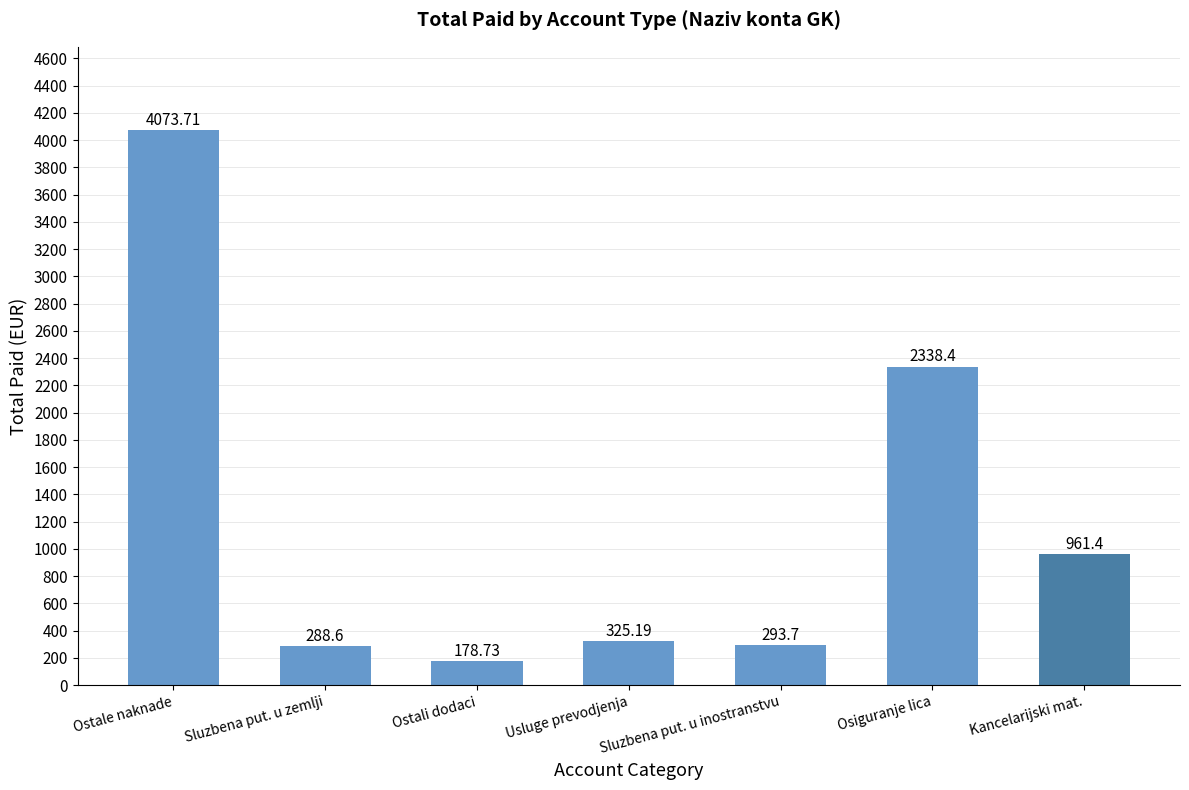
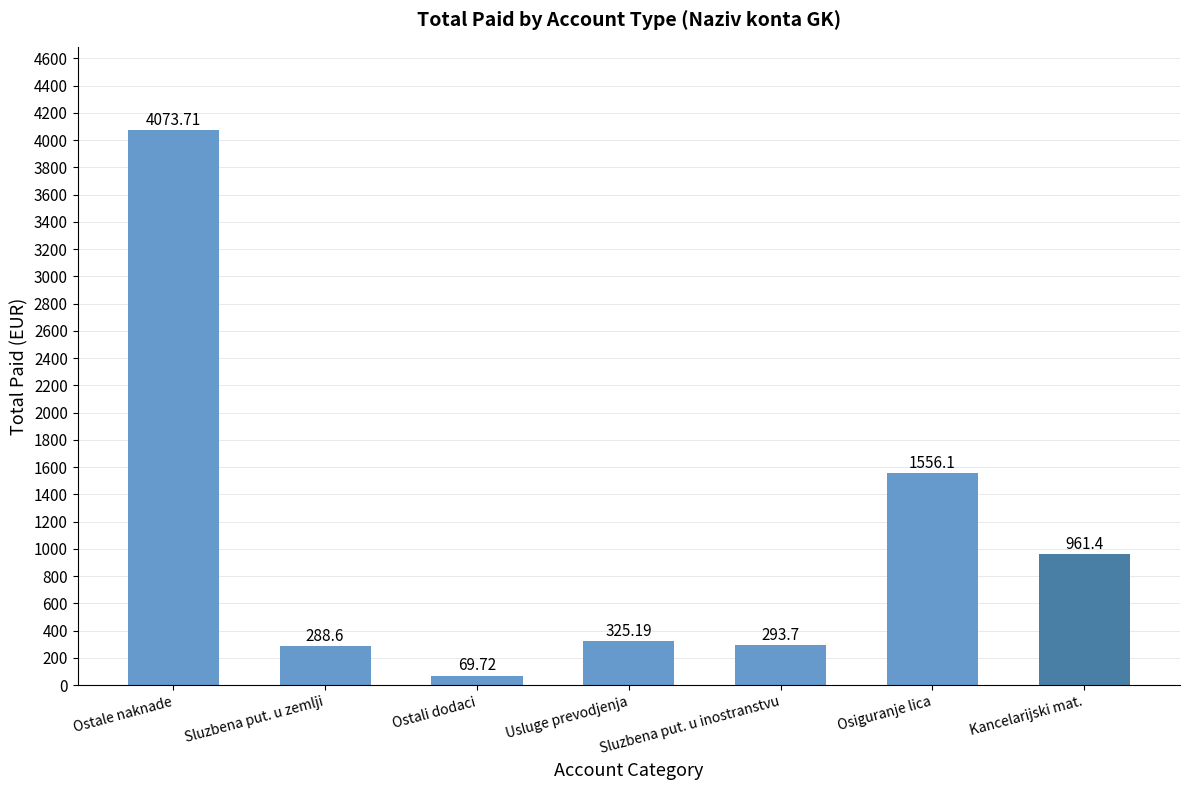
  {
    "Ostale naknade": 4073.71,
    "Sluzbena put. u zemlji": 288.6,
-   "Ostali dodaci": 178.73,
+   "Ostali dodaci": 69.72,
    "Usluge prevodjenja": 325.19,
    "Sluzbena put. u inostranstvu": 293.7,
-   "Osiguranje lica": 2338.4,
+   "Osiguranje lica": 1556.1,
    "Kancelarijski mat.": 961.4
  }
